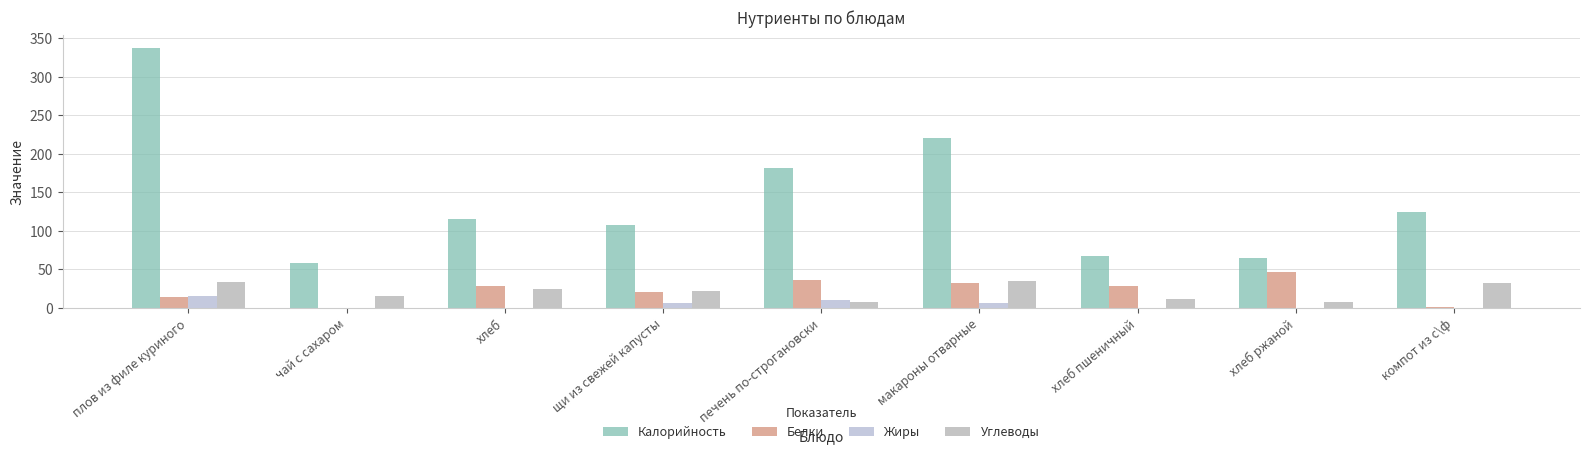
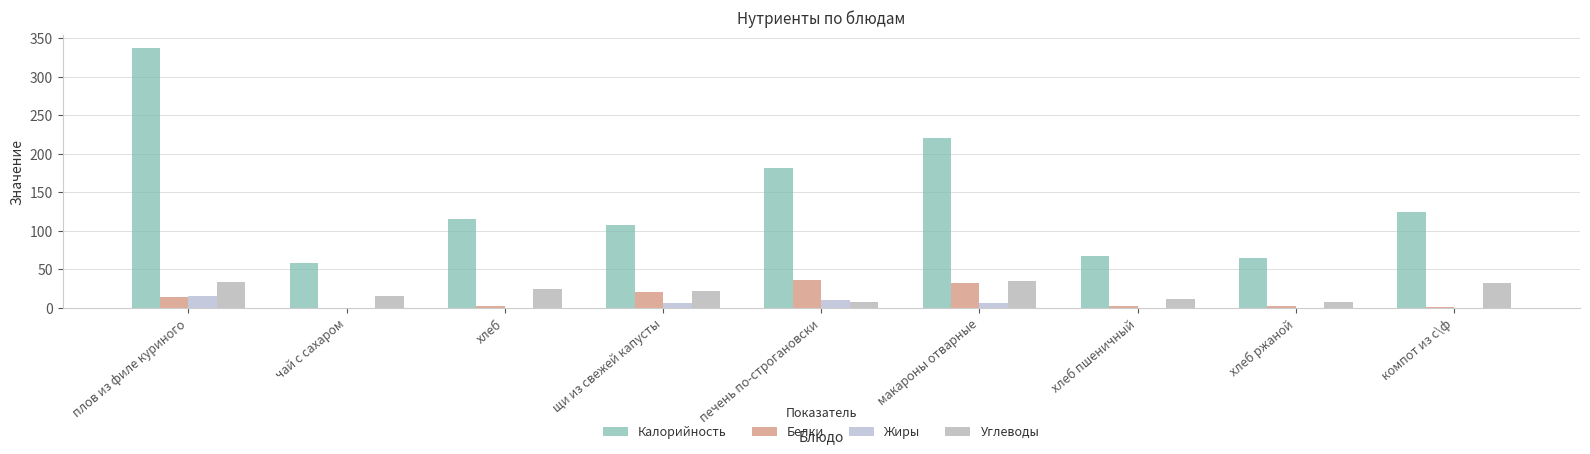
  {
    "Белки": {
      "плов из филе куриного": 10,
      "чай с сахаром": 0,
-     "хлеб": 30,
+     "хлеб": 0,
      "щи из свежей капусты": 20,
      "печень по-строгановски": 40,
      "макароны отварные": 30,
-     "хлеб пшеничный": 30,
-     "хлеб ржаной": 50
+     "хлеб пшеничный": 0,
+     "хлеб ржаной": 0
    }
  }
